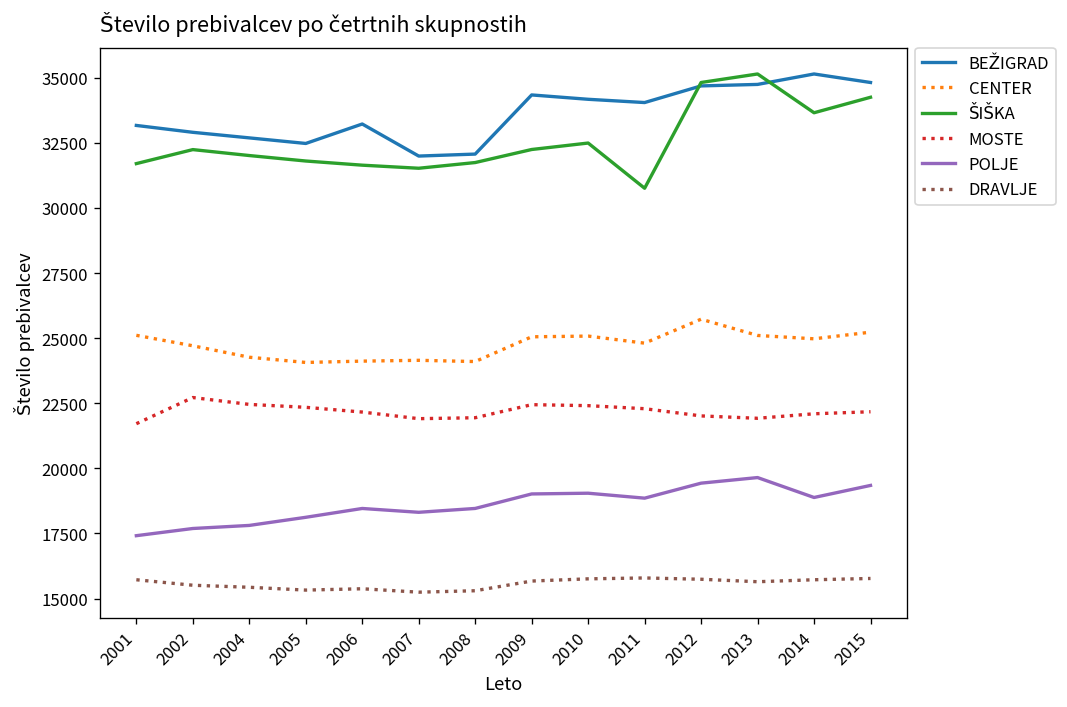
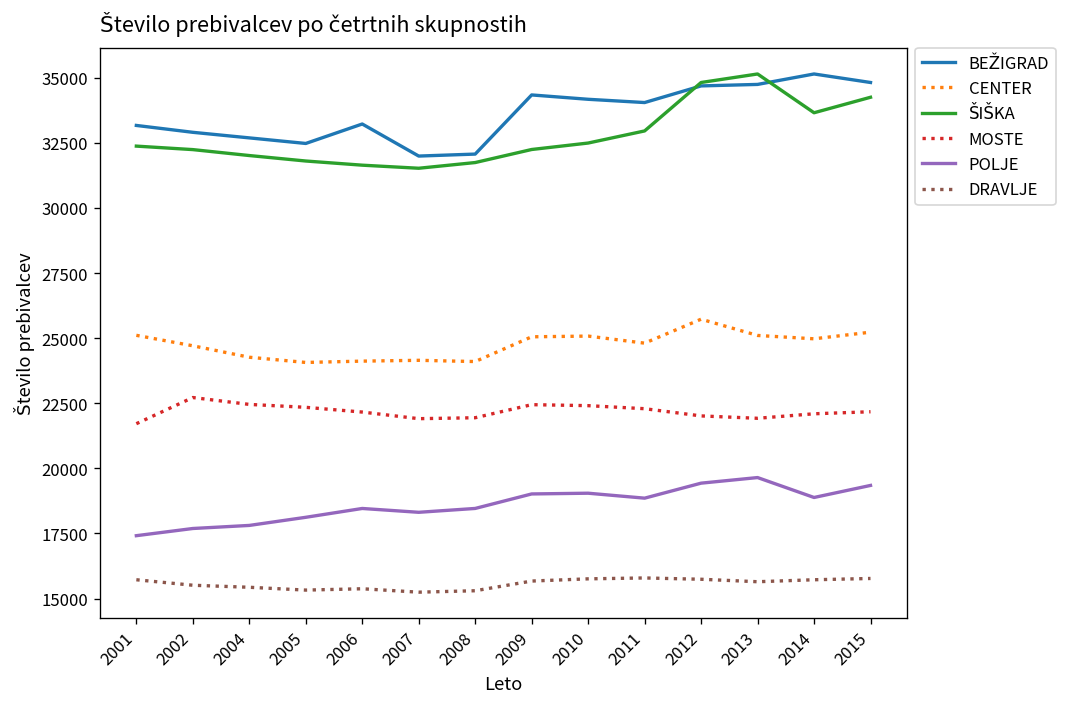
  {
    "BEŽIGRAD": {
      "2001": 33200,
      "2002": 32900,
      "2004": 32700,
      "2005": 32500,
      "2006": 33200,
      "2007": 32000,
      "2008": 32100,
      "2009": 34300,
      "2010": 34200,
      "2011": 34000,
      "2012": 34700,
      "2013": 34700,
      "2014": 35100,
      "2015": 34800
    },
    "CENTER": {
      "2001": 25100,
      "2002": 24700,
      "2004": 24300,
      "2005": 24100,
      "2006": 24100,
      "2007": 24200,
      "2008": 24100,
      "2009": 25100,
      "2010": 25100,
      "2011": 24800,
      "2012": 25700,
      "2013": 25100,
      "2014": 25000,
      "2015": 25200
    },
    "ŠIŠKA": {
-     "2001": 31700,
+     "2001": 32400,
      "2002": 32200,
      "2004": 32000,
      "2005": 31800,
      "2006": 31600,
      "2007": 31500,
      "2008": 31700,
      "2009": 32200,
      "2010": 32500,
-     "2011": 30800,
+     "2011": 33000,
      "2012": 34800,
      "2013": 35100,
      "2014": 33700,
      "2015": 34300
    },
    "MOSTE": {
      "2001": 21700,
      "2002": 22700,
      "2004": 22500,
      "2005": 22300,
      "2006": 22200,
      "2007": 21900,
      "2008": 21900,
      "2009": 22400,
      "2010": 22400,
      "2011": 22300,
      "2012": 22000,
      "2013": 21900,
      "2014": 22100,
      "2015": 22200
    },
    "POLJE": {
      "2001": 17400,
      "2002": 17700,
      "2004": 17800,
      "2005": 18100,
      "2006": 18500,
      "2007": 18300,
      "2008": 18500,
      "2009": 19000,
      "2010": 19000,
      "2011": 18900,
      "2012": 19400,
      "2013": 19600,
      "2014": 18900,
      "2015": 19300
    },
    "DRAVLJE": {
      "2001": 15700,
      "2002": 15500,
      "2004": 15400,
      "2005": 15300,
      "2006": 15400,
      "2007": 15200,
      "2008": 15300,
      "2009": 15700,
      "2010": 15800,
      "2011": 15800,
      "2012": 15700,
      "2013": 15600,
      "2014": 15700,
      "2015": 15800
    }
  }
